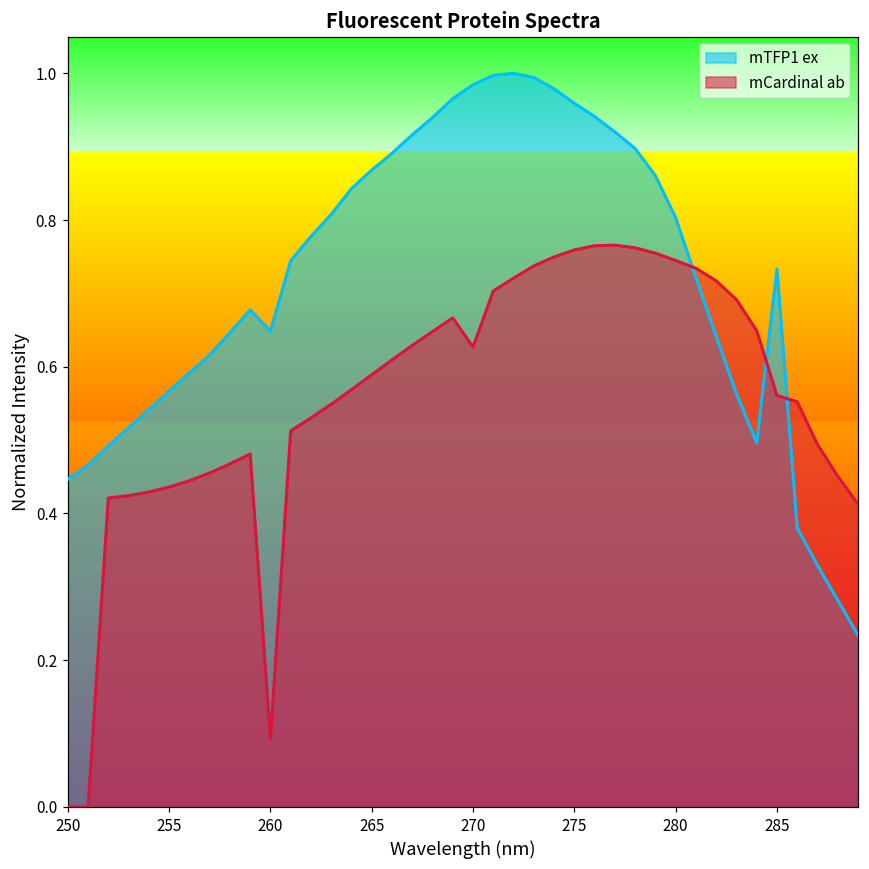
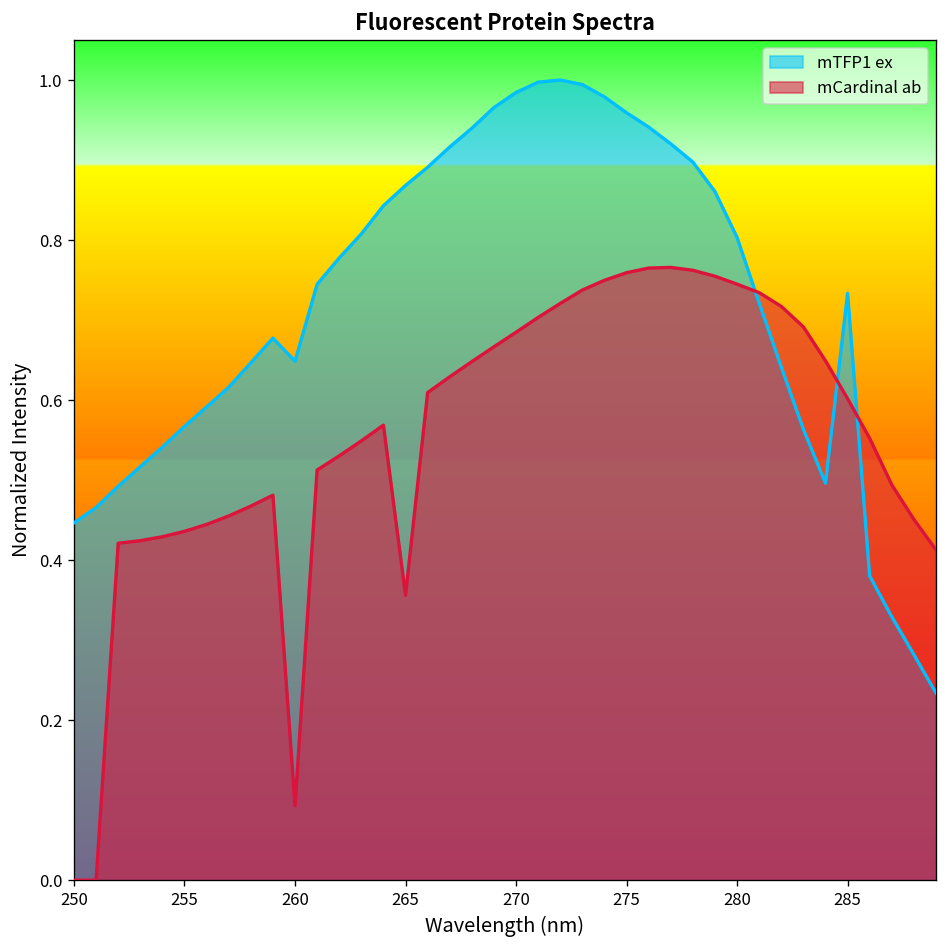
  {
    "mTFP1 ex": {
      "250": 0.45,
      "255": 0.57,
      "260": 0.65,
      "265": 0.87,
      "270": 0.98,
      "275": 0.96,
      "280": 0.80,
      "285": 0.73
    },
    "mCardinal ab": {
      "250": 0.00,
      "255": 0.44,
      "260": 0.09,
-     "265": 0.59,
-     "270": 0.63,
+     "265": 0.36,
+     "270": 0.68,
      "275": 0.76,
      "280": 0.74,
-     "285": 0.56
+     "285": 0.60
    }
  }
